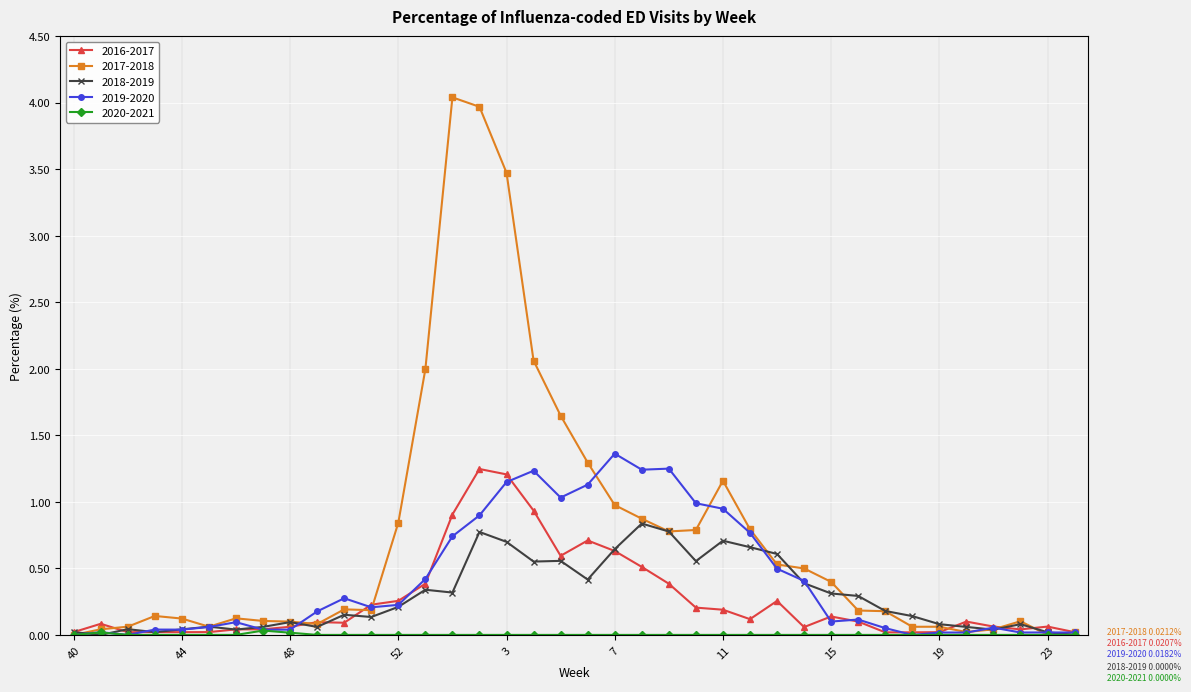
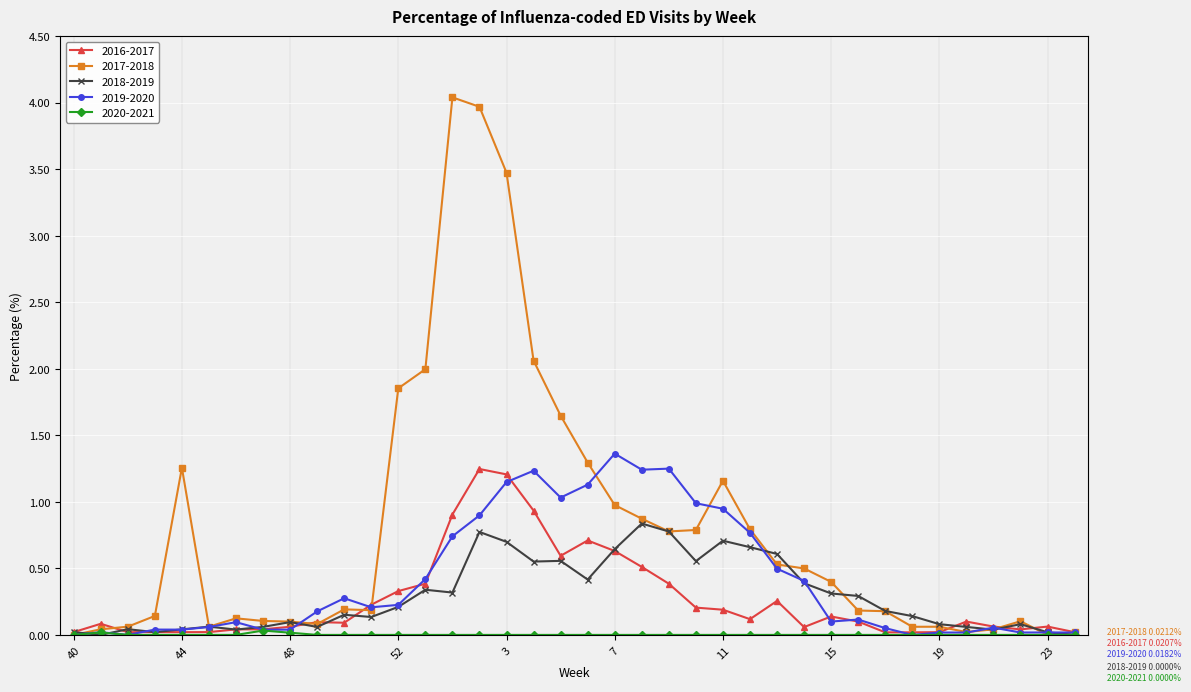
  {
    "2016-2017": {
      "44": 0.02,
      "48": 0.06,
-     "52": 0.26
+     "52": 0.33
    },
    "2017-2018": {
-     "44": 0.12,
-     "52": 0.84
+     "44": 1.26,
+     "52": 1.85
    },
    "2019-2020": {
      "48": 0.04
    },
    "2020-2021": {
      "44": 0.00,
      "48": 0.02,
      "52": 0.00
    }
  }
